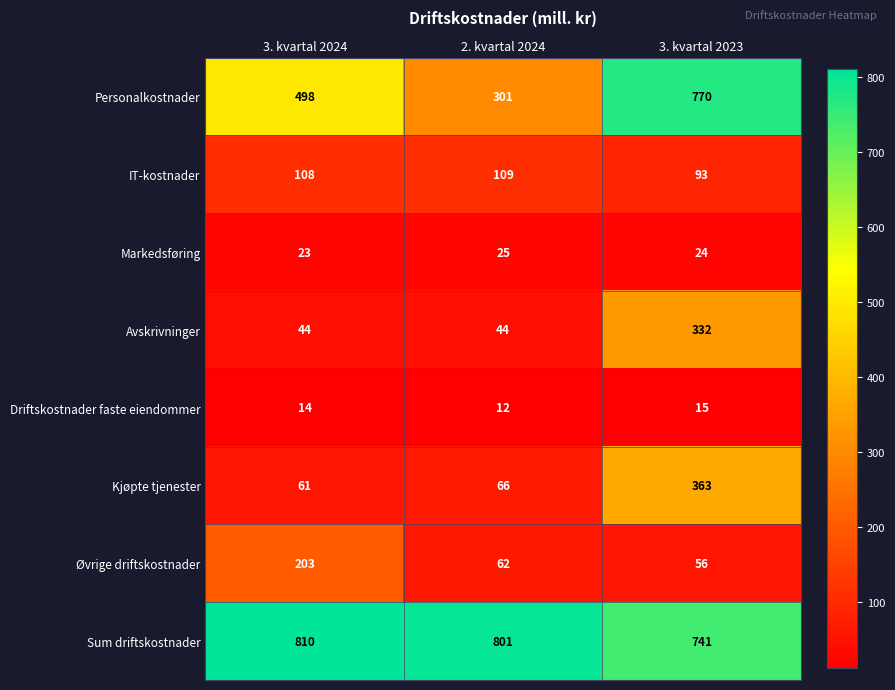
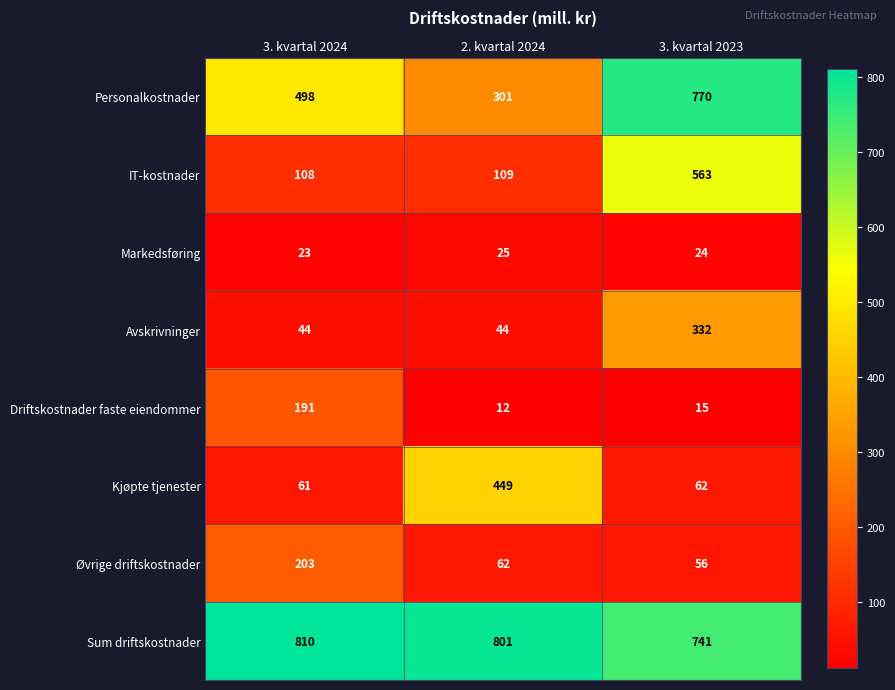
  {
    "Personalkostnader": {
      "3. kvartal 2024": 498,
      "2. kvartal 2024": 301,
      "3. kvartal 2023": 770
    },
    "IT-kostnader": {
      "3. kvartal 2024": 108,
      "2. kvartal 2024": 109,
-     "3. kvartal 2023": 93
+     "3. kvartal 2023": 563
    },
    "Markedsføring": {
      "3. kvartal 2024": 23,
      "2. kvartal 2024": 25,
      "3. kvartal 2023": 24
    },
    "Avskrivninger": {
      "3. kvartal 2024": 44,
      "2. kvartal 2024": 44,
      "3. kvartal 2023": 332
    },
    "Driftskostnader faste eiendommer": {
-     "3. kvartal 2024": 14,
+     "3. kvartal 2024": 191,
      "2. kvartal 2024": 12,
      "3. kvartal 2023": 15
    },
    "Kjøpte tjenester": {
      "3. kvartal 2024": 61,
-     "2. kvartal 2024": 66,
-     "3. kvartal 2023": 363
+     "2. kvartal 2024": 449,
+     "3. kvartal 2023": 62
    },
    "Øvrige driftskostnader": {
      "3. kvartal 2024": 203,
      "2. kvartal 2024": 62,
      "3. kvartal 2023": 56
    },
    "Sum driftskostnader": {
      "3. kvartal 2024": 810,
      "2. kvartal 2024": 801,
      "3. kvartal 2023": 741
    }
  }
